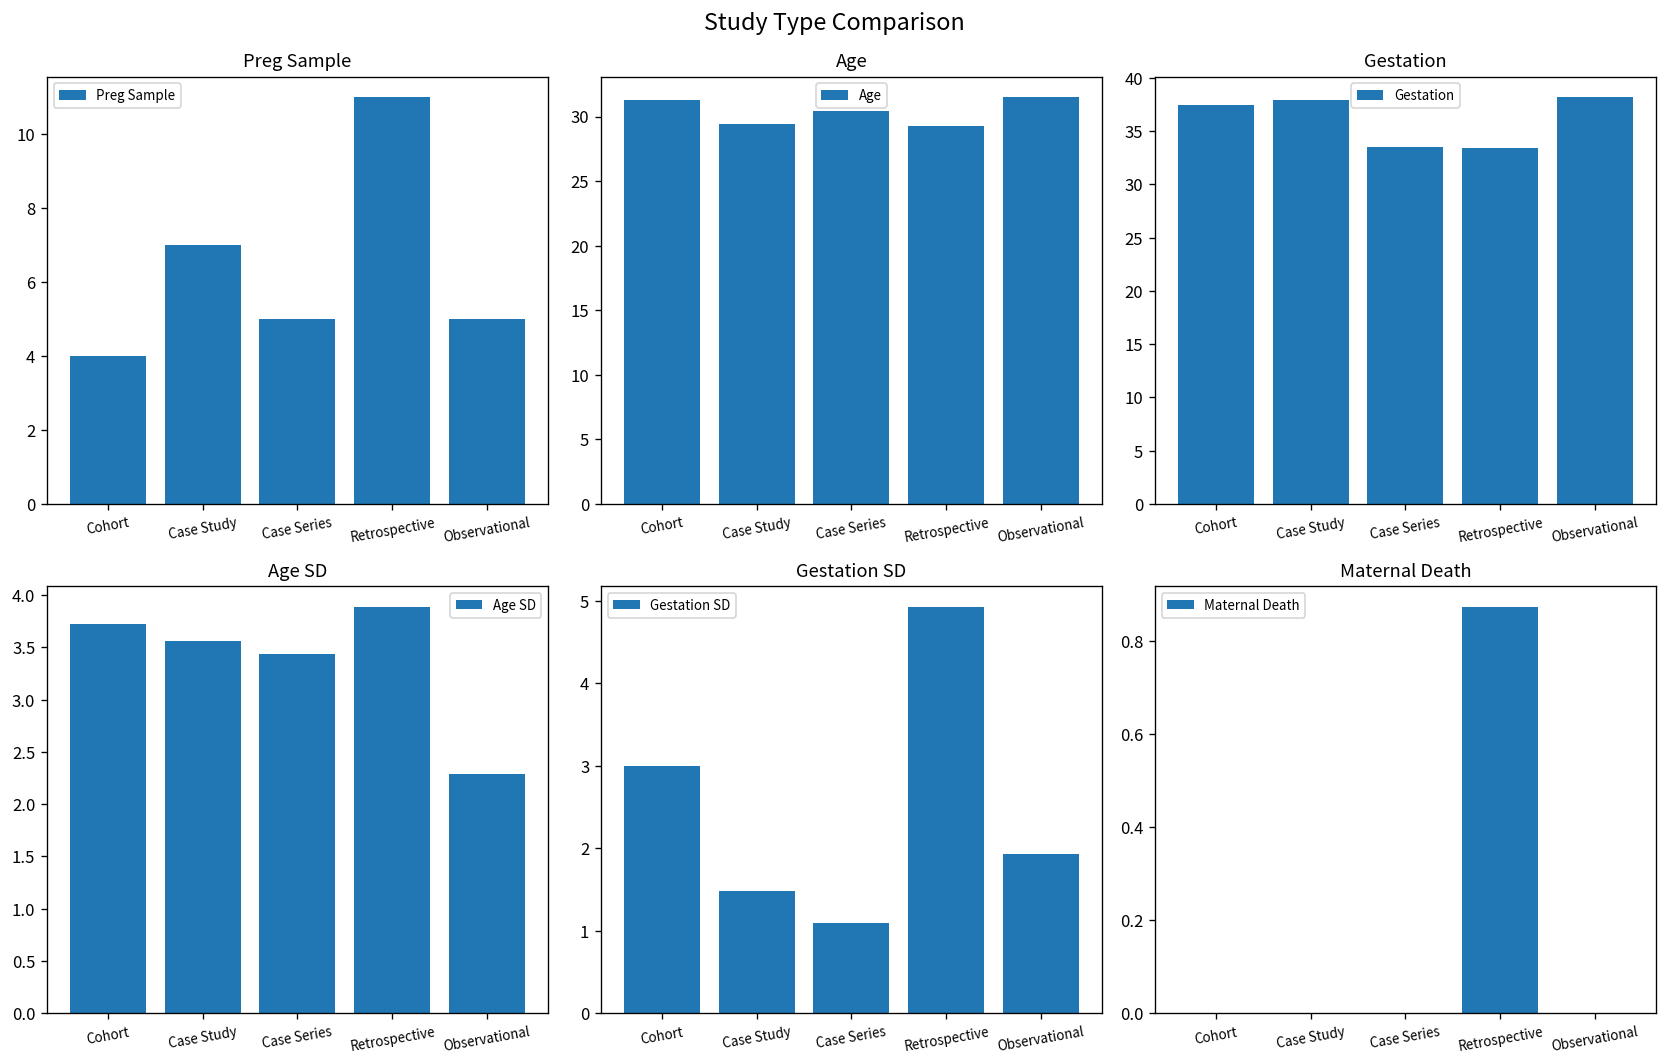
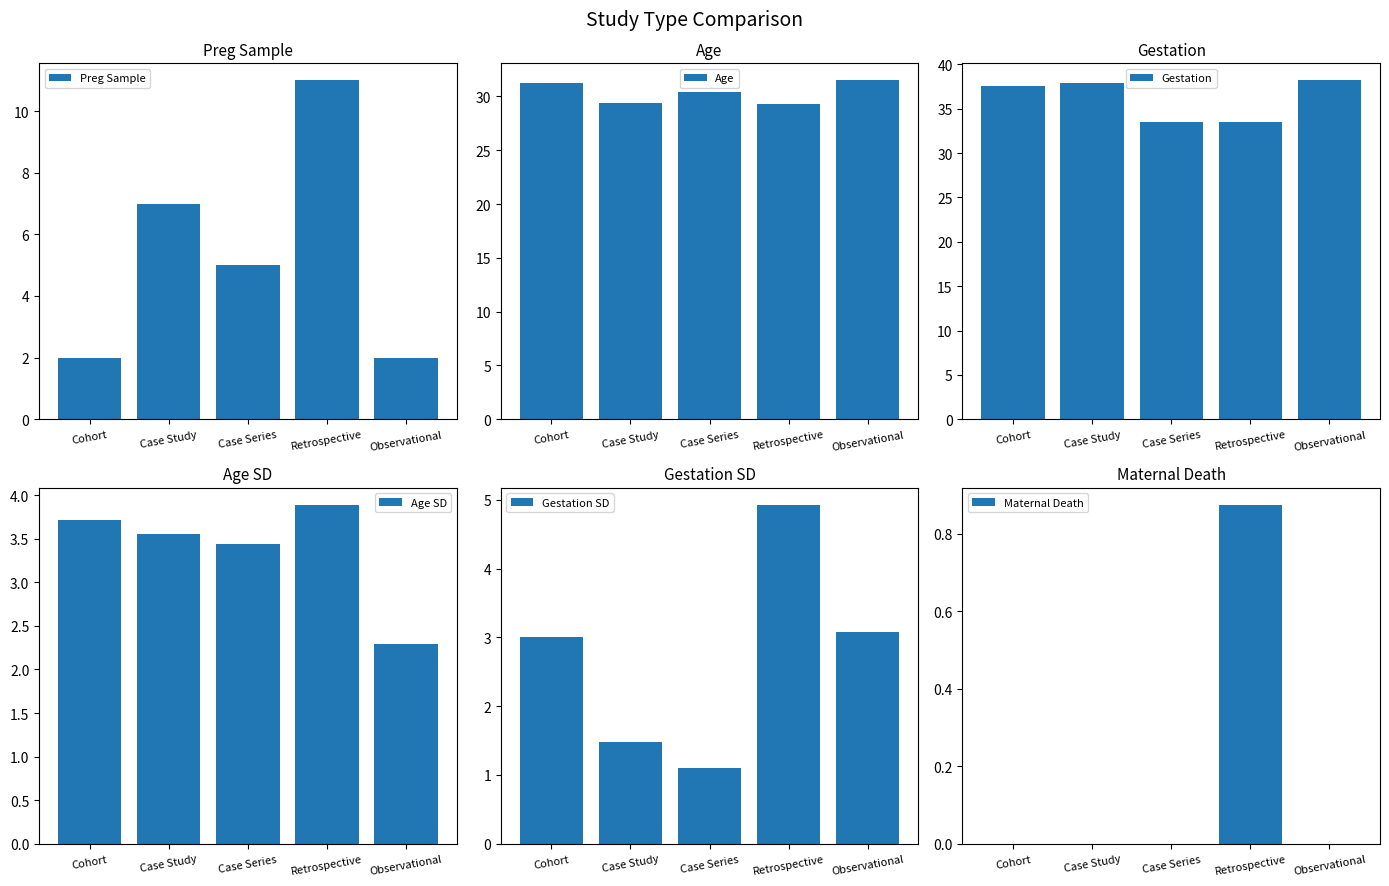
  {
    "Preg Sample": {
-     "Cohort": 4,
+     "Cohort": 2,
      "Case Study": 7,
      "Case Series": 5,
      "Retrospective": 11,
-     "Observational": 5
+     "Observational": 2
    },
    "Age": {
      "Cohort": 31.3,
      "Case Study": 29.4,
      "Case Series": 30.5,
      "Retrospective": 29.3,
      "Observational": 31.5
    },
    "Gestation": {
      "Cohort": 38,
      "Case Study": 38,
      "Case Series": 34,
      "Retrospective": 33,
      "Observational": 38
    },
    "Age SD": {
      "Cohort": 3.7,
      "Case Study": 3.6,
      "Case Series": 3.4,
      "Retrospective": 3.9,
      "Observational": 2.3
    },
    "Gestation SD": {
      "Cohort": 3.0,
      "Case Study": 1.5,
      "Case Series": 1.1,
      "Retrospective": 4.9,
-     "Observational": 1.9
+     "Observational": 3.1
    },
    "Maternal Death": {
      "Cohort": 0.00,
      "Case Study": 0.00,
      "Case Series": 0.00,
      "Retrospective": 0.88,
      "Observational": 0.00
    }
  }
